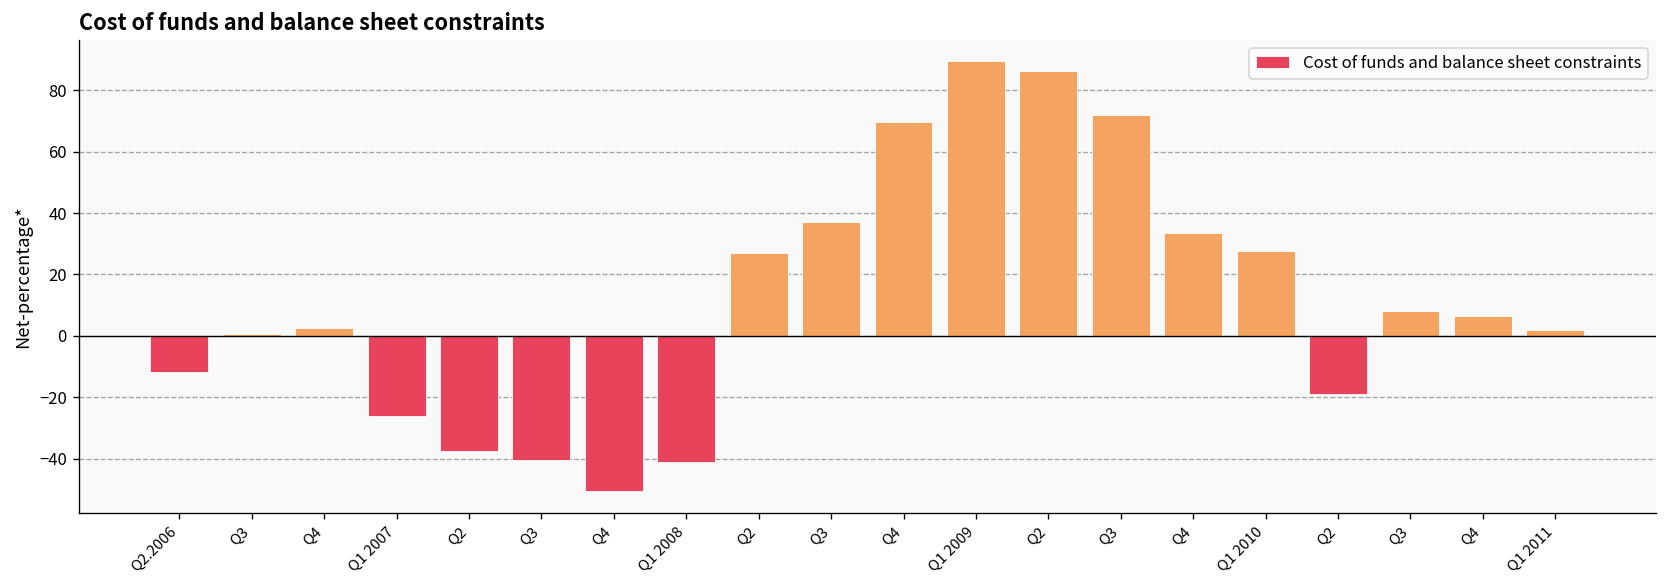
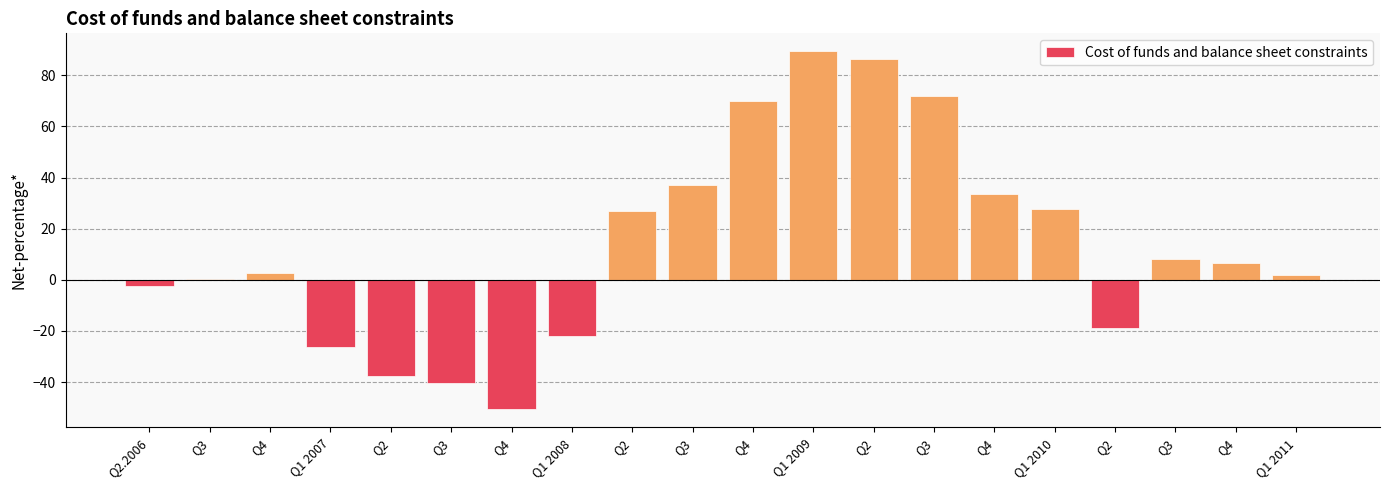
  {
-   "Q2.2006": -12,
+   "Q2.2006": -2,
    "Q1 2007": -26,
-   "Q1 2008": -41,
+   "Q1 2008": -22,
    "Q1 2009": 89,
    "Q1 2010": 28,
    "Q1 2011": 2
  }
